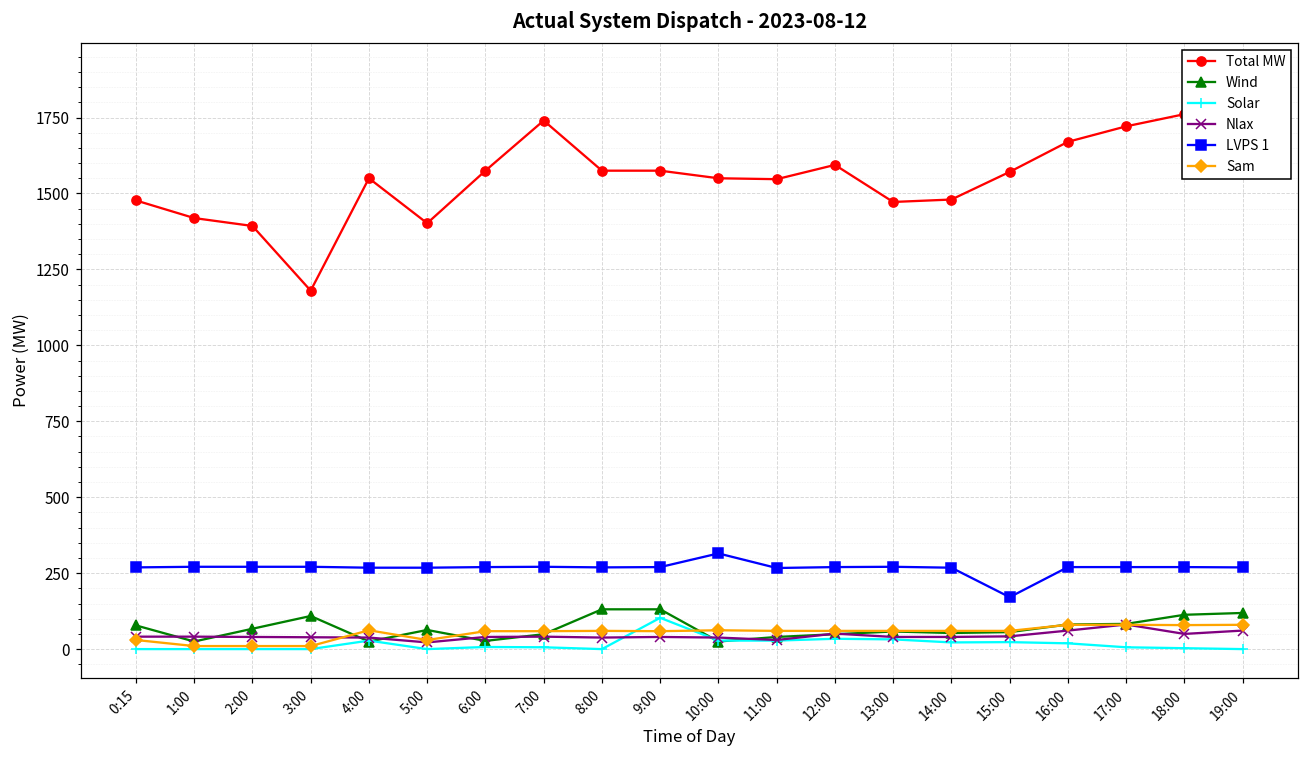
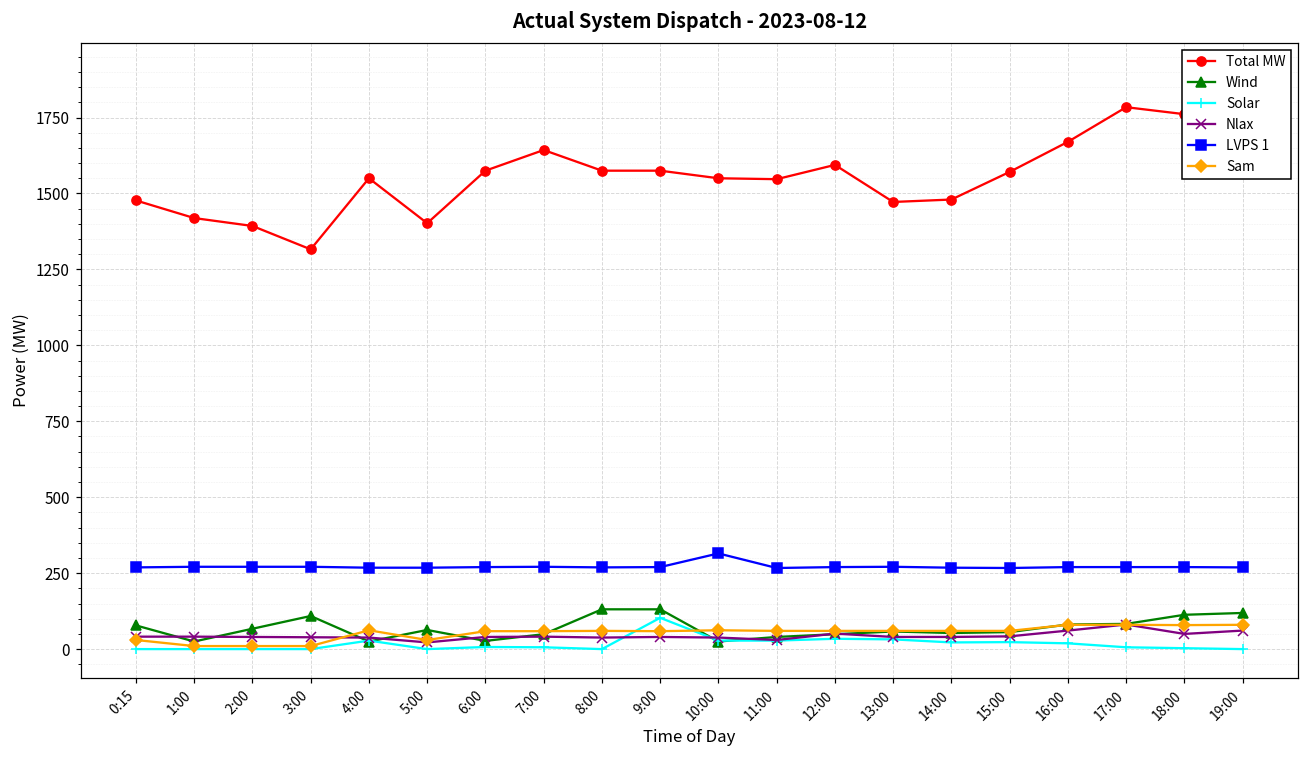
  {
    "Total MW": {
      "0:15": 1480,
      "1:00": 1420,
      "2:00": 1390,
-     "3:00": 1180,
+     "3:00": 1320,
      "4:00": 1550,
      "5:00": 1400,
      "6:00": 1580,
-     "7:00": 1740,
+     "7:00": 1640,
      "8:00": 1580,
      "9:00": 1580,
      "10:00": 1550,
      "11:00": 1550,
      "12:00": 1590,
      "13:00": 1470,
      "14:00": 1480,
      "15:00": 1570,
      "16:00": 1670,
-     "17:00": 1720
+     "17:00": 1780
    },
    "Wind": {
      "0:15": 80,
      "1:00": 30,
      "2:00": 70,
      "3:00": 110,
      "5:00": 60,
      "6:00": 30,
      "8:00": 130,
      "9:00": 130,
      "11:00": 40,
      "18:00": 110,
      "19:00": 120
    },
    "Solar": {
      "0:15": 0,
      "1:00": 0,
      "2:00": 0,
      "3:00": 0,
      "5:00": 0,
      "6:00": 10,
      "7:00": 10,
      "8:00": 0,
      "9:00": 100,
      "12:00": 30,
      "14:00": 20,
      "15:00": 20,
      "16:00": 20,
      "17:00": 10,
      "18:00": 0,
      "19:00": 0
    },
    "Nlax": {
      "0:15": 40,
      "1:00": 40,
      "2:00": 40,
      "3:00": 40,
      "4:00": 40,
      "6:00": 40,
      "8:00": 40,
      "9:00": 40,
      "10:00": 40,
      "14:00": 40,
      "15:00": 40,
      "16:00": 60,
      "18:00": 50,
      "19:00": 60
    },
    "LVPS 1": {
      "0:15": 270,
      "1:00": 270,
      "2:00": 270,
      "3:00": 270,
      "4:00": 270,
      "5:00": 270,
      "6:00": 270,
      "7:00": 270,
      "8:00": 270,
      "9:00": 270,
      "10:00": 320,
      "11:00": 270,
      "12:00": 270,
      "13:00": 270,
      "14:00": 270,
-     "15:00": 170,
+     "15:00": 270,
      "16:00": 270,
      "17:00": 270,
      "18:00": 270,
      "19:00": 270
    },
    "Sam": {
      "0:15": 30,
      "1:00": 10,
      "2:00": 10,
      "3:00": 10,
      "4:00": 60,
      "6:00": 60,
      "7:00": 60,
      "8:00": 60,
      "9:00": 60,
      "10:00": 60,
      "11:00": 60,
      "18:00": 80,
      "19:00": 80
    }
  }
